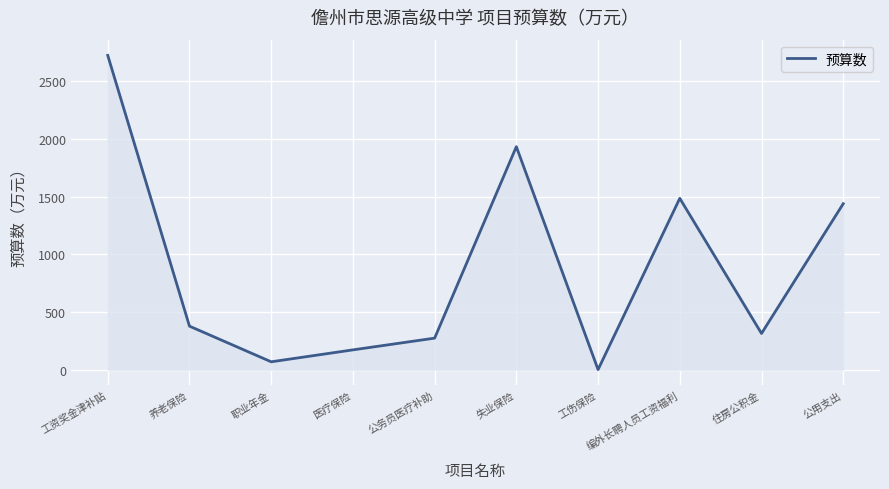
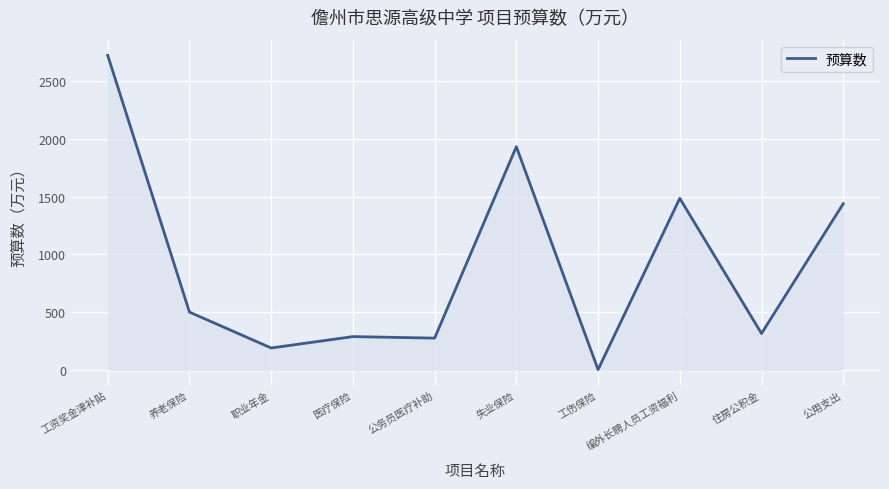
  {
    "工资奖金津补贴": 2720,
-   "养老保险": 380,
-   "职业年金": 70,
-   "医疗保险": 170,
+   "养老保险": 500,
+   "职业年金": 190,
+   "医疗保险": 290,
    "公务员医疗补助": 270,
    "失业保险": 1930,
    "工伤保险": 0,
    "编外长聘人员工资福利": 1490,
    "住房公积金": 310,
    "公用支出": 1440
  }
